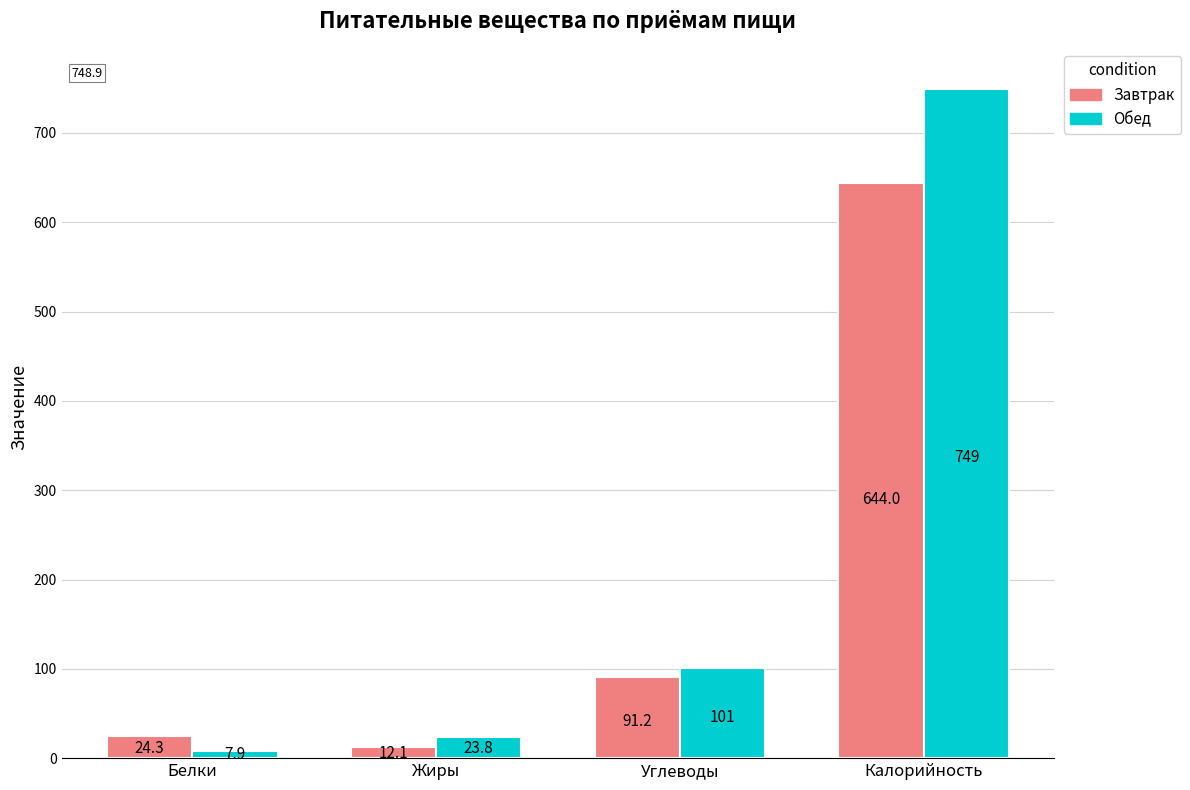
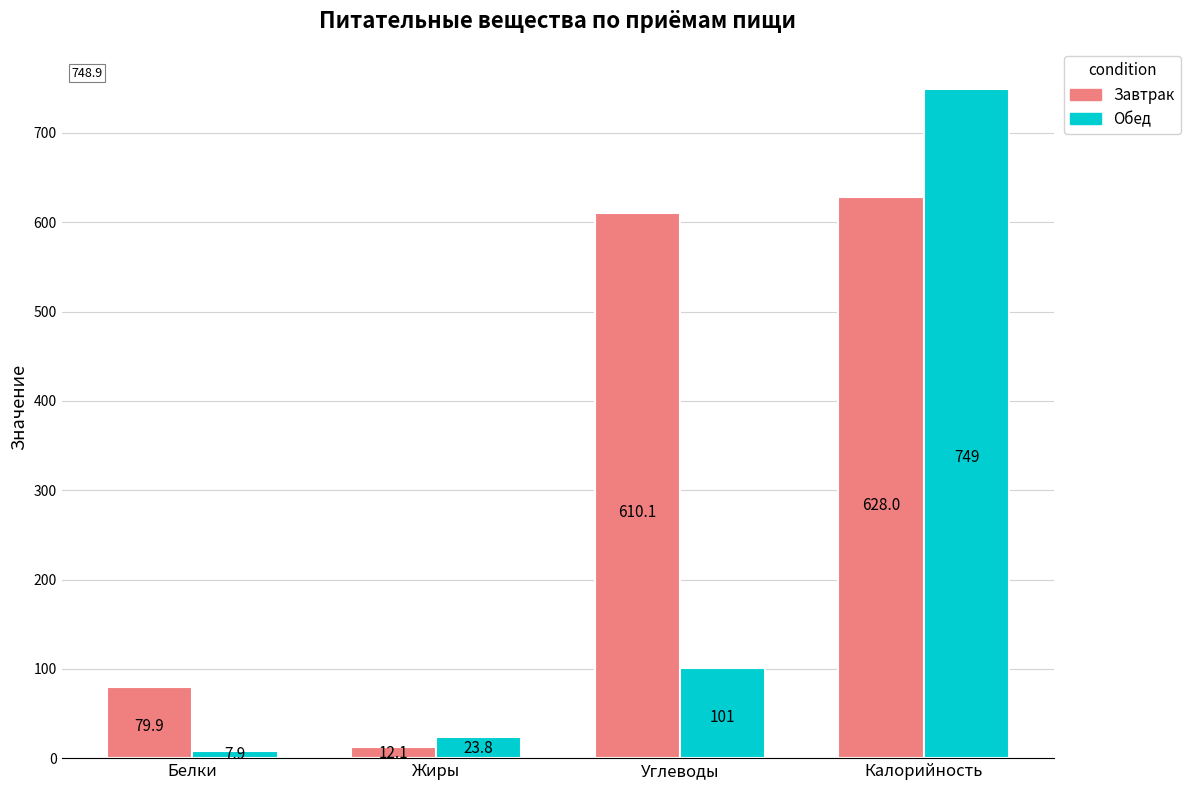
  {
    "Завтрак": {
-     "Белки": 24.3,
+     "Белки": 79.9,
      "Жиры": 12.1,
-     "Углеводы": 91.2,
-     "Калорийность": 644.0
+     "Углеводы": 610.1,
+     "Калорийность": 628.0
    },
    "Обед": {
      "Белки": 7.9,
      "Жиры": 23.8,
      "Углеводы": 101,
      "Калорийность": 749
    }
  }
